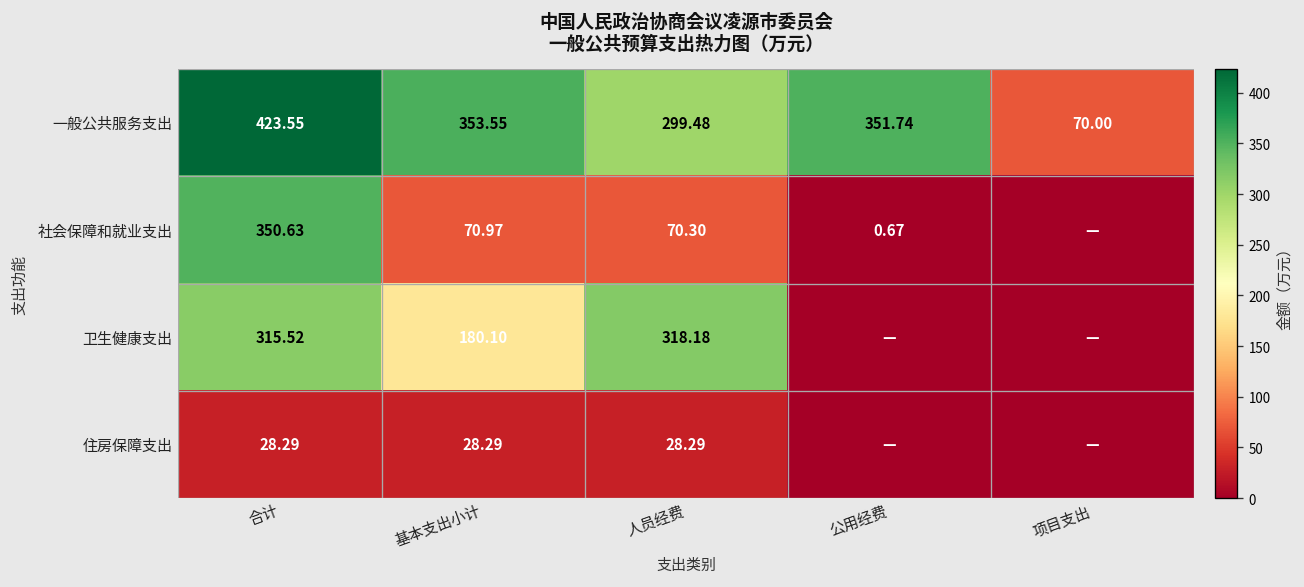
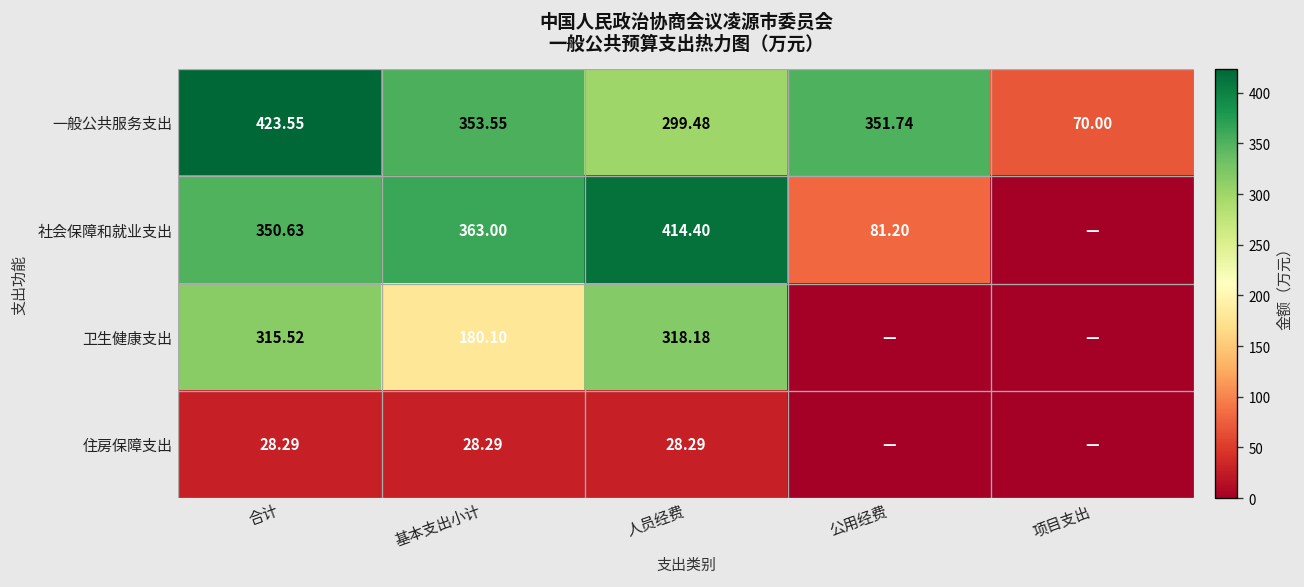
  {
    "一般公共服务支出": {
      "合计": 423.55,
      "基本支出小计": 353.55,
      "人员经费": 299.48,
      "公用经费": 351.74,
      "项目支出": 70.00
    },
    "社会保障和就业支出": {
      "合计": 350.63,
-     "基本支出小计": 70.97,
-     "人员经费": 70.30,
-     "公用经费": 0.67
+     "基本支出小计": 363.00,
+     "人员经费": 414.40,
+     "公用经费": 81.20
    },
    "卫生健康支出": {
      "合计": 315.52,
      "基本支出小计": 180.10,
      "人员经费": 318.18
    },
    "住房保障支出": {
      "合计": 28.29,
      "基本支出小计": 28.29,
      "人员经费": 28.29
    }
  }
